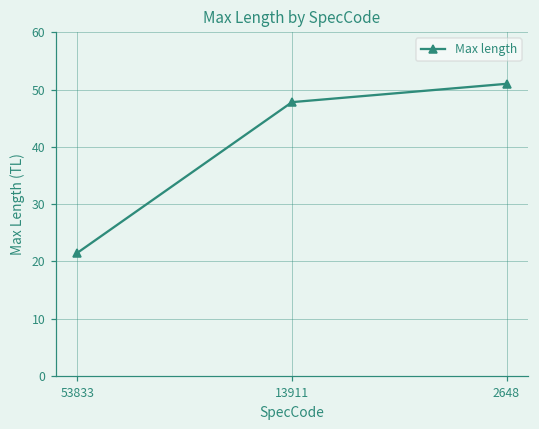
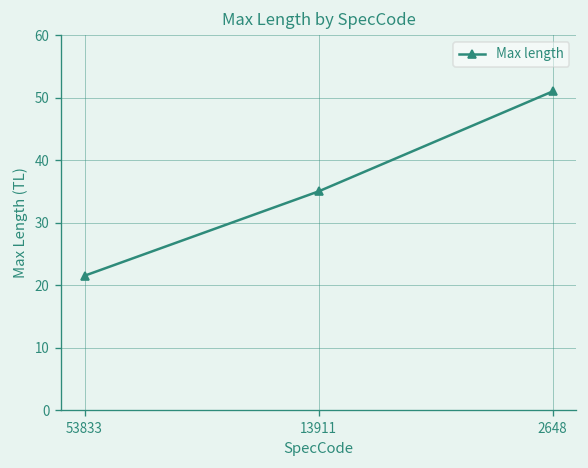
  {
    "53833": 22,
-   "13911": 48,
+   "13911": 35,
    "2648": 51
  }
